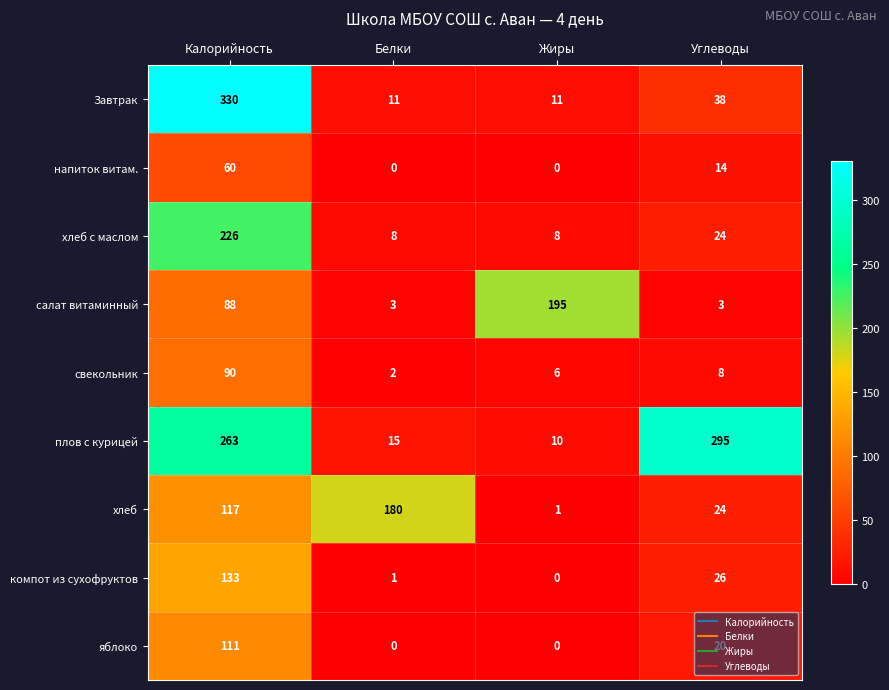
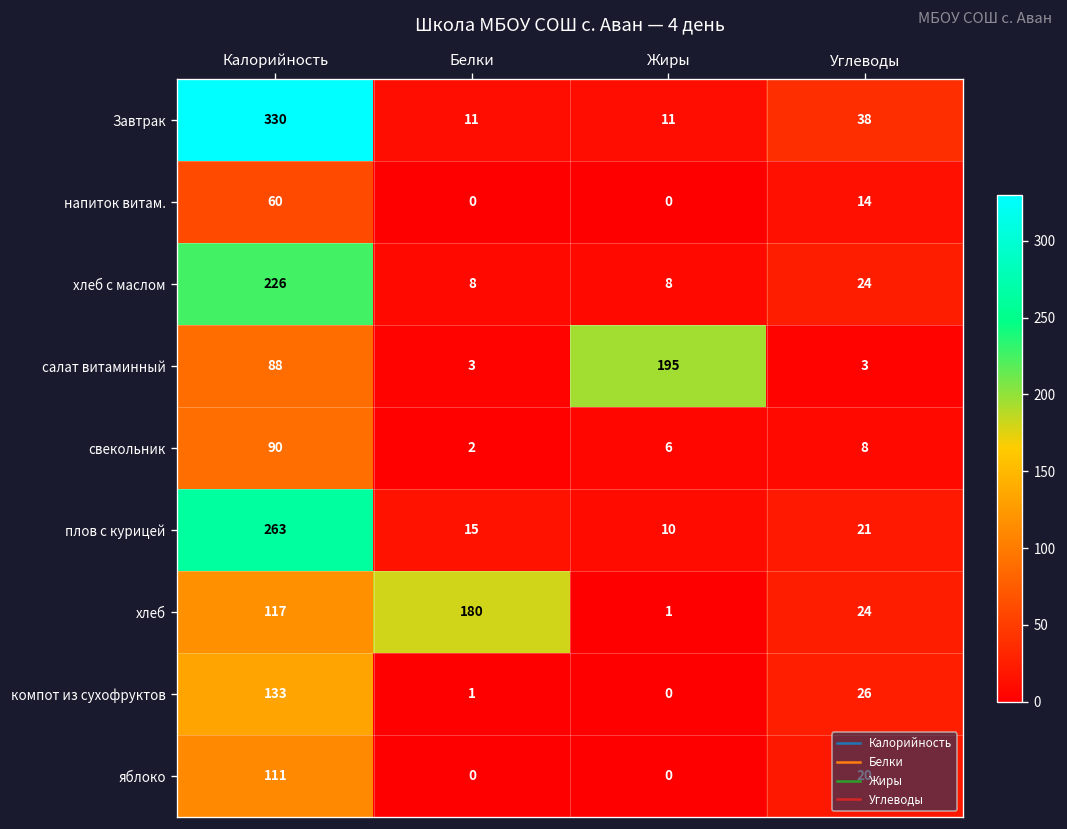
  {
    "Завтрак": {
      "Калорийность": 330,
      "Белки": 11,
      "Жиры": 11,
      "Углеводы": 38
    },
    "напиток витам.": {
      "Калорийность": 60,
      "Белки": 0,
      "Жиры": 0,
      "Углеводы": 14
    },
    "хлеб с маслом": {
      "Калорийность": 226,
      "Белки": 8,
      "Жиры": 8,
      "Углеводы": 24
    },
    "салат витаминный": {
      "Калорийность": 88,
      "Белки": 3,
      "Жиры": 195,
      "Углеводы": 3
    },
    "свекольник": {
      "Калорийность": 90,
      "Белки": 2,
      "Жиры": 6,
      "Углеводы": 8
    },
    "плов с курицей": {
      "Калорийность": 263,
      "Белки": 15,
      "Жиры": 10,
-     "Углеводы": 295
+     "Углеводы": 21
    },
    "хлеб": {
      "Калорийность": 117,
      "Белки": 180,
      "Жиры": 1,
      "Углеводы": 24
    },
    "компот из сухофруктов": {
      "Калорийность": 133,
      "Белки": 1,
      "Жиры": 0,
      "Углеводы": 26
    },
    "яблоко": {
      "Калорийность": 111,
      "Белки": 0,
      "Жиры": 0
    }
  }
